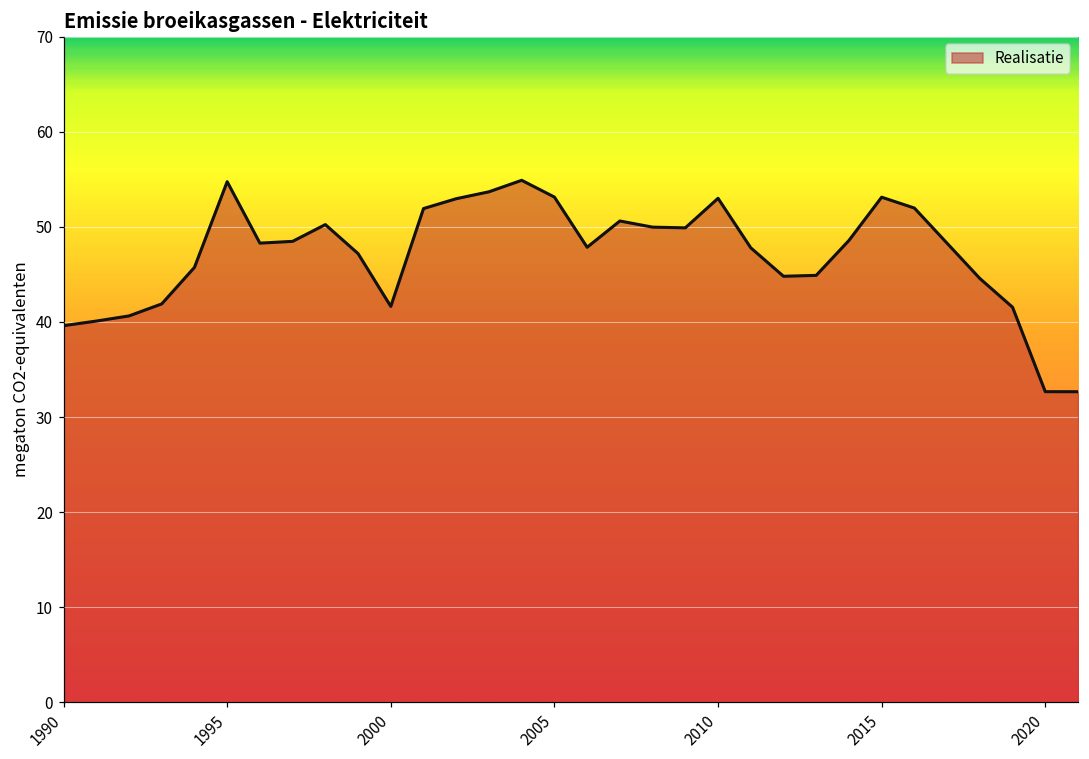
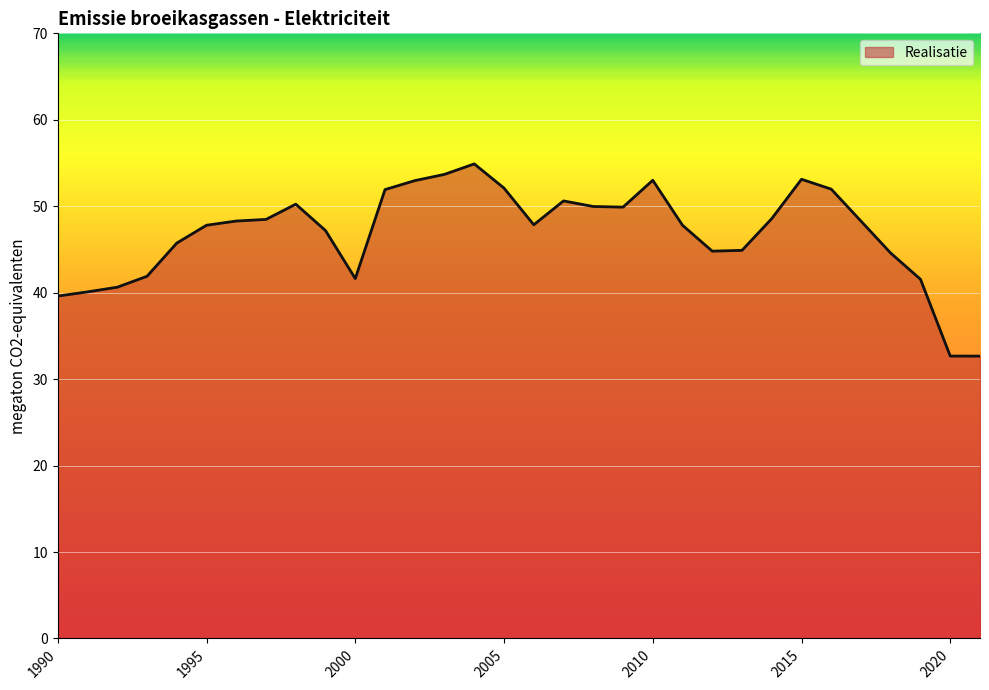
  {
    "1990": 40,
-   "1995": 55,
+   "1995": 48,
    "2000": 42,
-   "2005": 53,
+   "2005": 52,
    "2010": 53,
    "2015": 53,
    "2020": 33
  }
